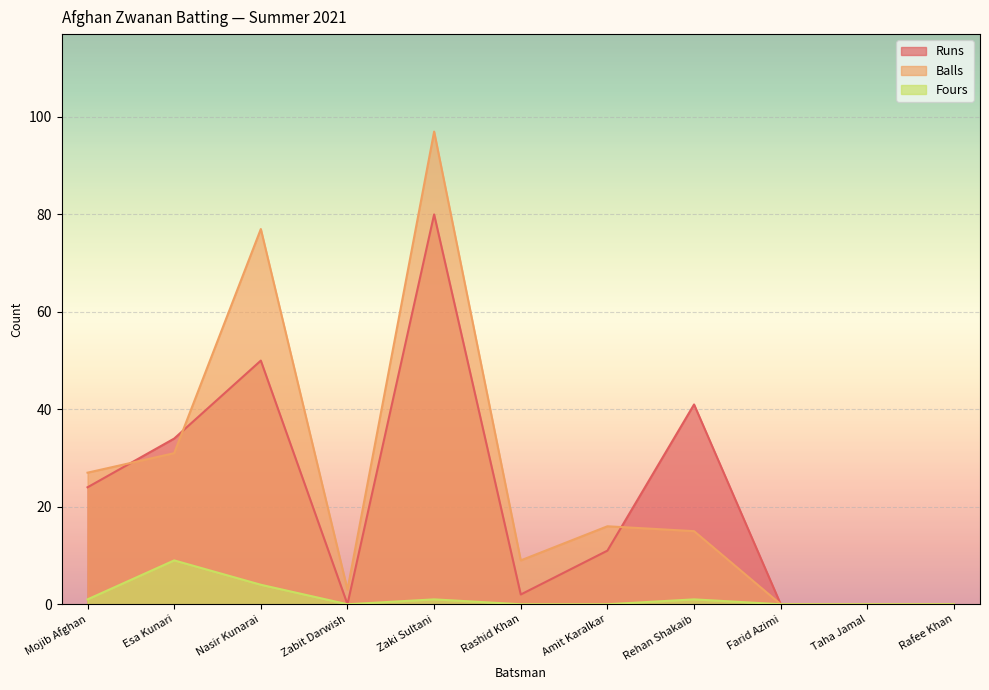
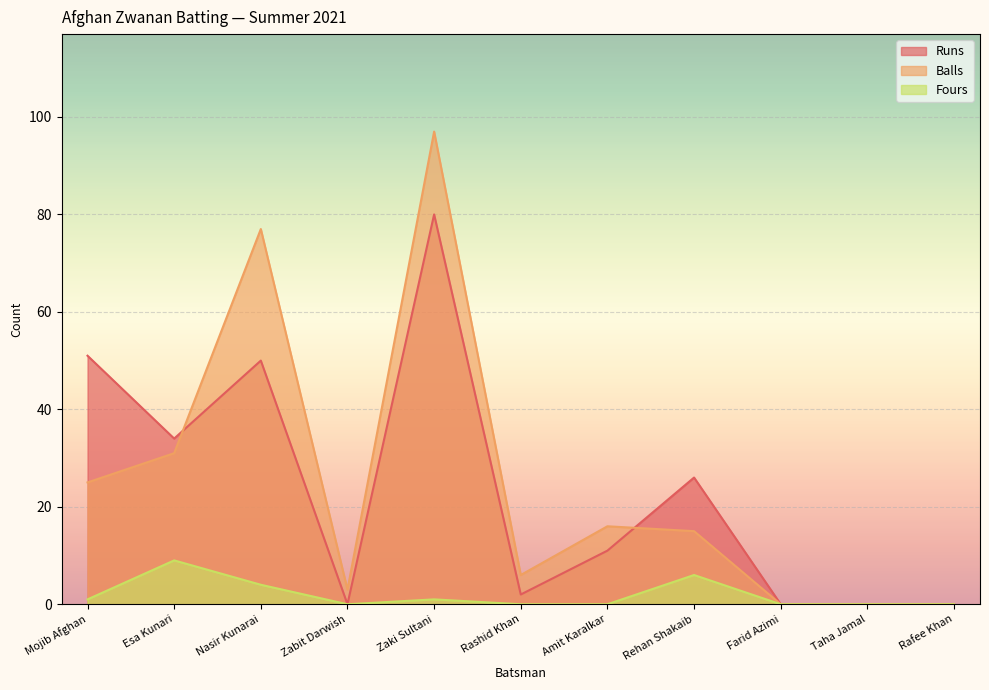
  {
    "Runs": {
-     "Mojib Afghan": 24,
+     "Mojib Afghan": 51,
      "Esa Kunari": 34,
      "Nasir Kunarai": 50,
      "Zaki Sultani": 80,
      "Rashid Khan": 2,
      "Amit Karalkar": 11,
-     "Rehan Shakaib": 41
+     "Rehan Shakaib": 26
    },
    "Balls": {
-     "Mojib Afghan": 27,
+     "Mojib Afghan": 25,
      "Esa Kunari": 31,
      "Nasir Kunarai": 77,
      "Zabit Darwish": 3,
      "Zaki Sultani": 97,
-     "Rashid Khan": 9,
+     "Rashid Khan": 6,
      "Amit Karalkar": 16,
      "Rehan Shakaib": 15
    },
    "Fours": {
      "Mojib Afghan": 1,
      "Esa Kunari": 9,
      "Nasir Kunarai": 4,
      "Zaki Sultani": 1,
      "Rashid Khan": 0,
      "Amit Karalkar": 0,
-     "Rehan Shakaib": 1
+     "Rehan Shakaib": 6
    }
  }
